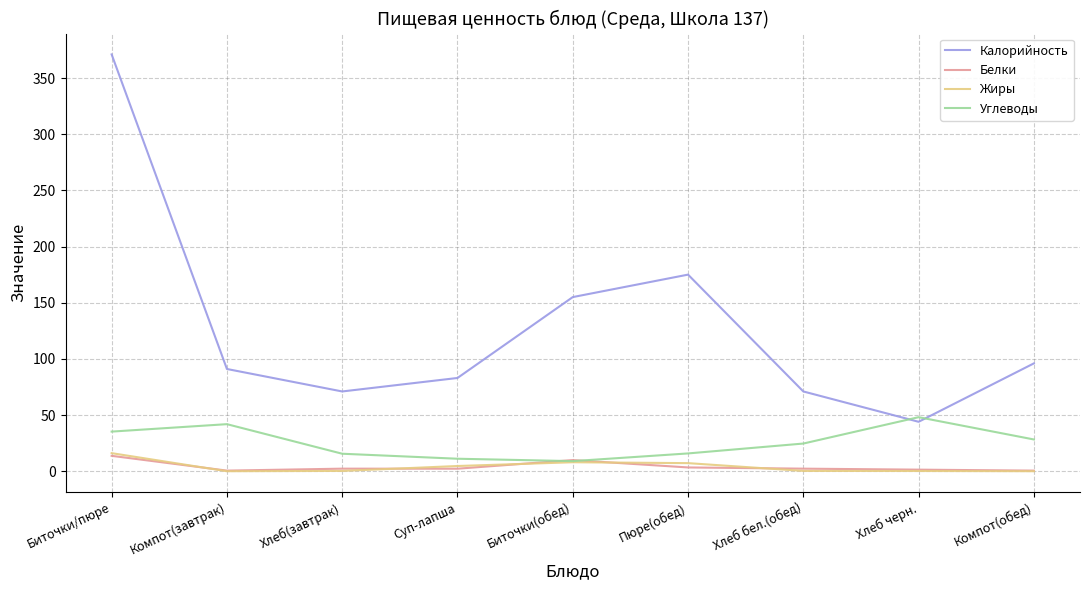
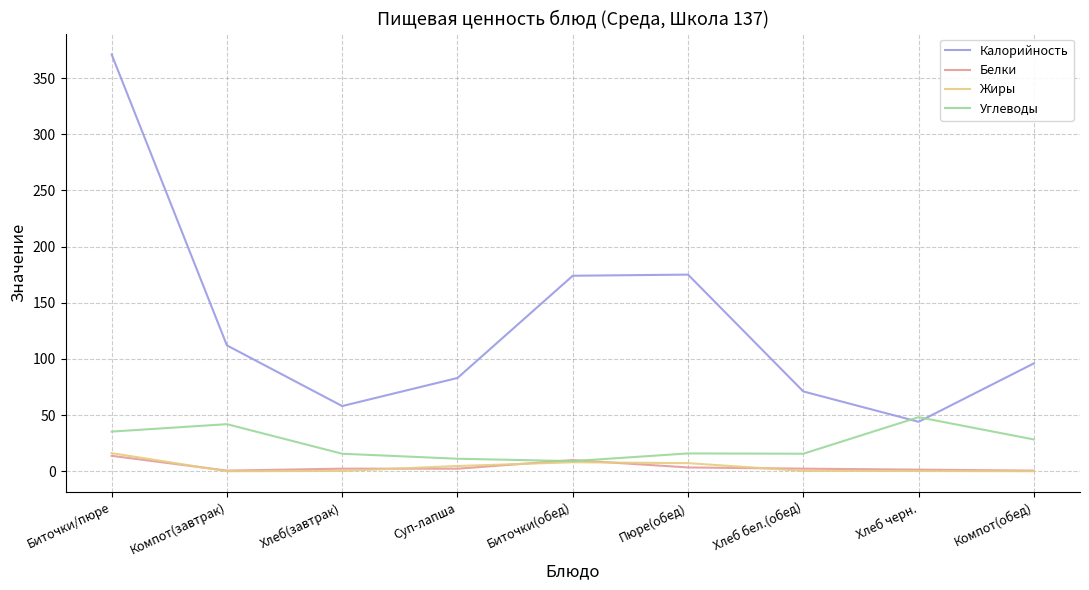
  {
    "Калорийность": {
      "Биточки/пюре": 371,
-     "Компот(завтрак)": 91,
-     "Хлеб(завтрак)": 71,
+     "Компот(завтрак)": 112,
+     "Хлеб(завтрак)": 58,
      "Суп-лапша": 83,
-     "Биточки(обед)": 155,
+     "Биточки(обед)": 174,
      "Пюре(обед)": 175,
      "Хлеб бел.(обед)": 71,
      "Хлеб черн.": 44,
      "Компот(обед)": 96
    },
    "Углеводы": {
      "Биточки/пюре": 35,
      "Компот(завтрак)": 42,
      "Хлеб(завтрак)": 16,
      "Суп-лапша": 11,
      "Пюре(обед)": 16,
-     "Хлеб бел.(обед)": 25,
+     "Хлеб бел.(обед)": 16,
      "Хлеб черн.": 48,
      "Компот(обед)": 28
    }
  }
